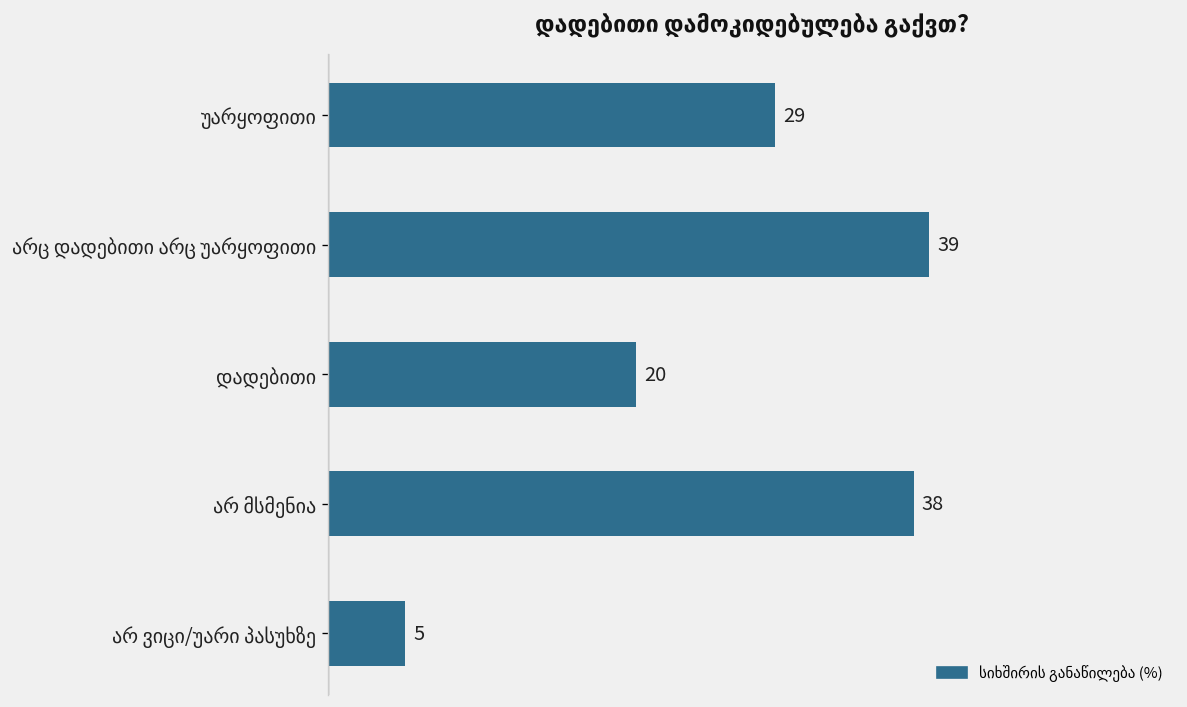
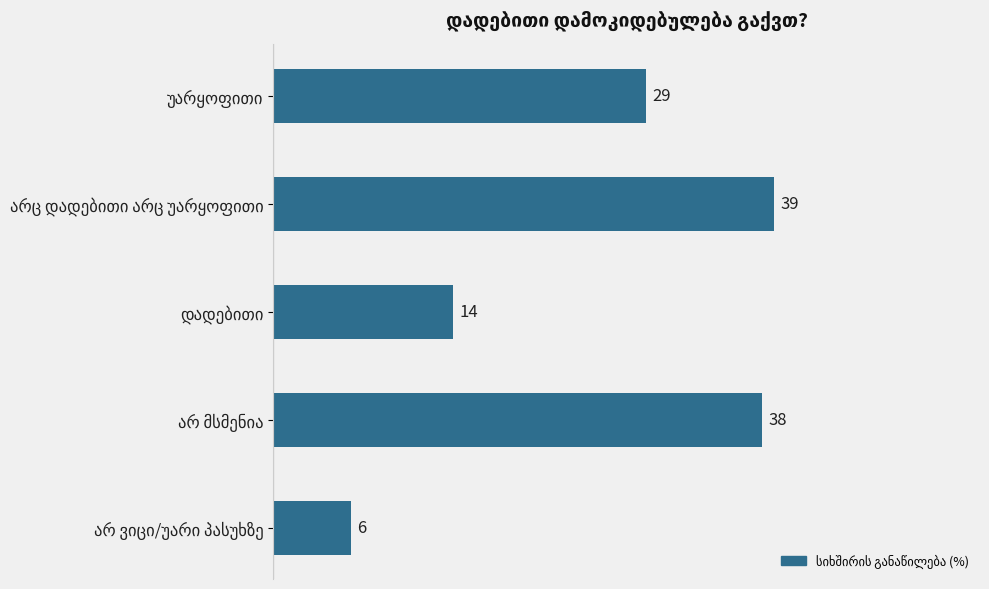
  {
    "უარყოფითი": 29,
    "არც დადებითი არც უარყოფითი": 39,
-   "დადებითი": 20,
+   "დადებითი": 14,
    "არ მსმენია": 38,
-   "არ ვიცი/უარი პასუხზე": 5
+   "არ ვიცი/უარი პასუხზე": 6
  }
